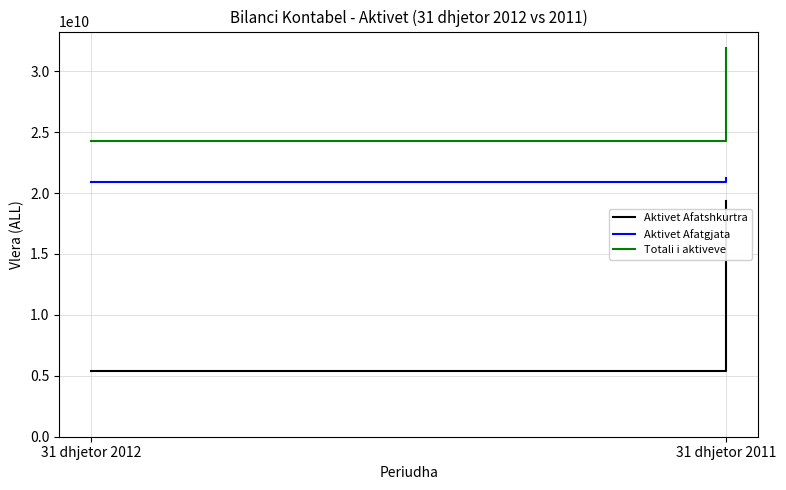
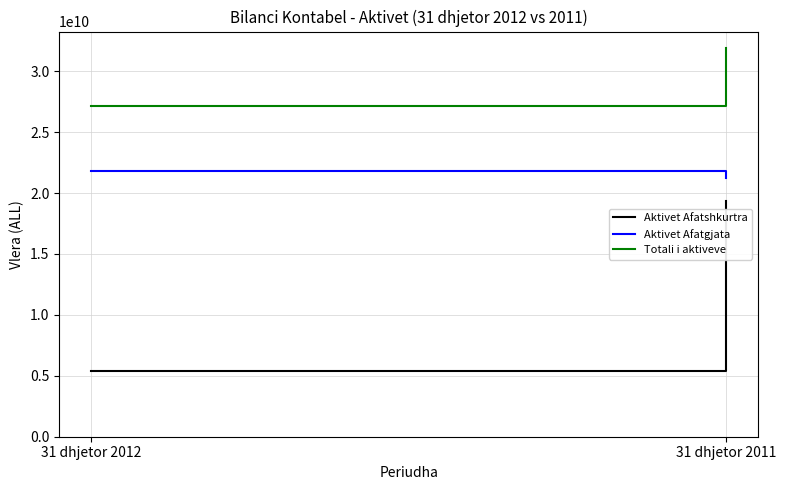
  {
    "Aktivet Afatshkurtra": {
      "31 dhjetor 2012": 5400000000,
      "31 dhjetor 2011": 19300000000
    },
    "Aktivet Afatgjata": {
-     "31 dhjetor 2012": 20900000000,
+     "31 dhjetor 2012": 21800000000,
      "31 dhjetor 2011": 21200000000
    },
    "Totali i aktiveve": {
-     "31 dhjetor 2012": 24300000000,
+     "31 dhjetor 2012": 27100000000,
      "31 dhjetor 2011": 31900000000
    }
  }
